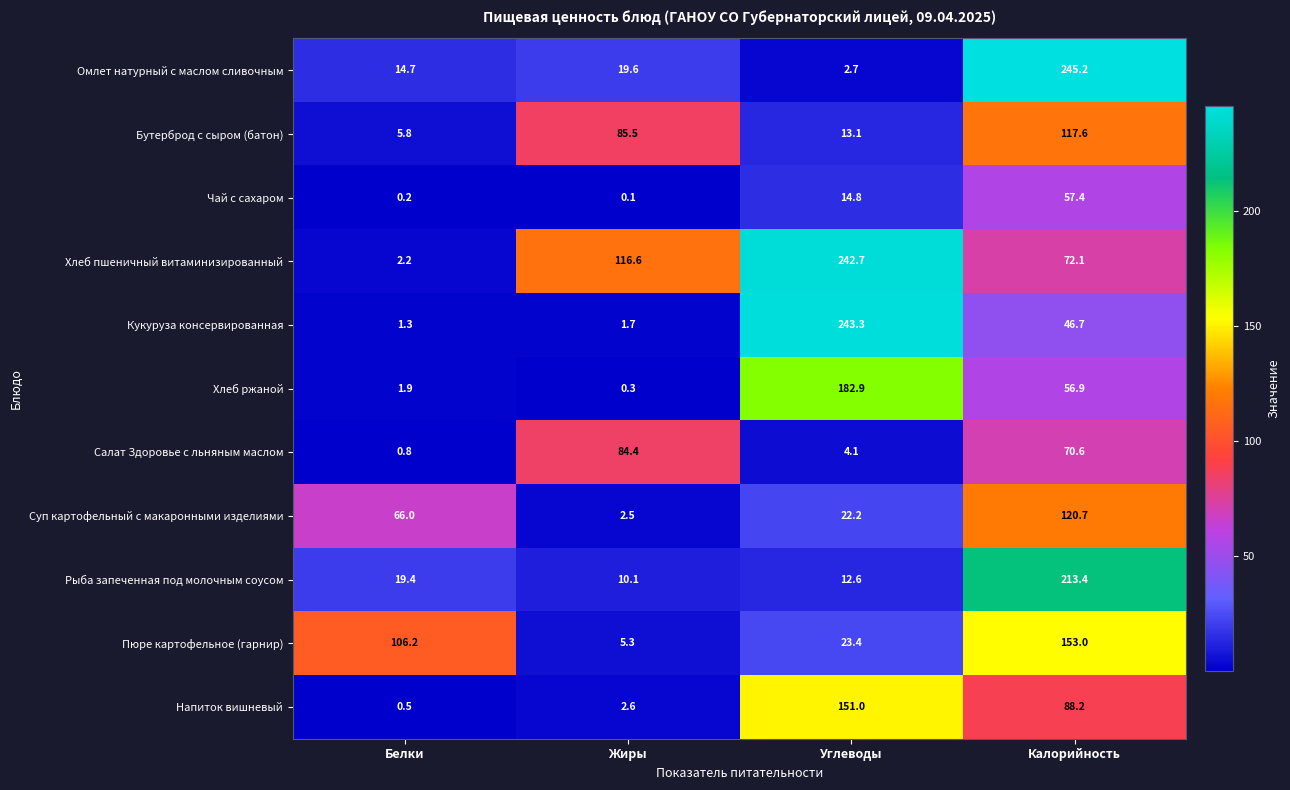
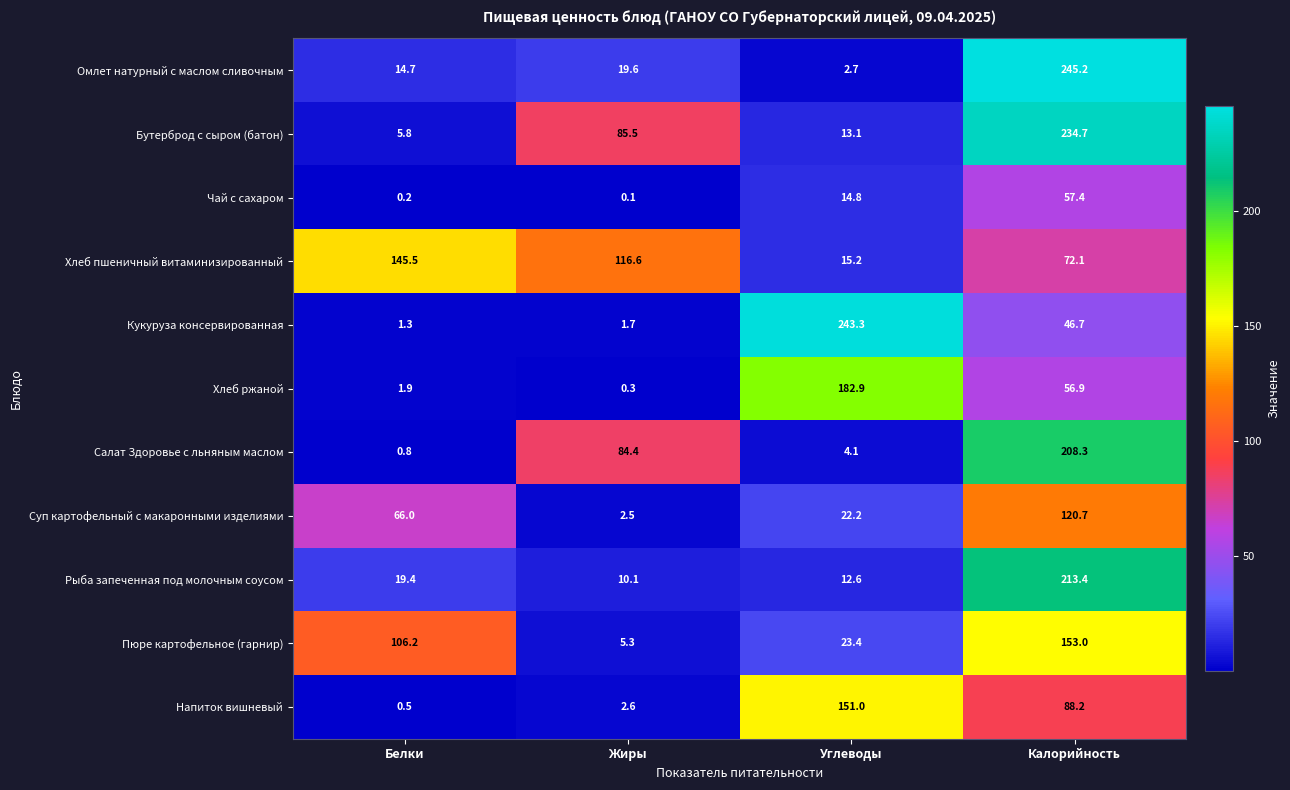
  {
    "Омлет натурный с маслом сливочным": {
      "Белки": 14.7,
      "Жиры": 19.6,
      "Углеводы": 2.7,
      "Калорийность": 245.2
    },
    "Бутерброд с сыром (батон)": {
      "Белки": 5.8,
      "Жиры": 85.5,
      "Углеводы": 13.1,
-     "Калорийность": 117.6
+     "Калорийность": 234.7
    },
    "Чай с сахаром": {
      "Белки": 0.2,
      "Жиры": 0.1,
      "Углеводы": 14.8,
      "Калорийность": 57.4
    },
    "Хлеб пшеничный витаминизированный": {
-     "Белки": 2.2,
+     "Белки": 145.5,
      "Жиры": 116.6,
-     "Углеводы": 242.7,
+     "Углеводы": 15.2,
      "Калорийность": 72.1
    },
    "Кукуруза консервированная": {
      "Белки": 1.3,
      "Жиры": 1.7,
      "Углеводы": 243.3,
      "Калорийность": 46.7
    },
    "Хлеб ржаной": {
      "Белки": 1.9,
      "Жиры": 0.3,
      "Углеводы": 182.9,
      "Калорийность": 56.9
    },
    "Салат Здоровье с льняным маслом": {
      "Белки": 0.8,
      "Жиры": 84.4,
      "Углеводы": 4.1,
-     "Калорийность": 70.6
+     "Калорийность": 208.3
    },
    "Суп картофельный с макаронными изделиями": {
      "Белки": 66.0,
      "Жиры": 2.5,
      "Углеводы": 22.2,
      "Калорийность": 120.7
    },
    "Рыба запеченная под молочным соусом": {
      "Белки": 19.4,
      "Жиры": 10.1,
      "Углеводы": 12.6,
      "Калорийность": 213.4
    },
    "Пюре картофельное (гарнир)": {
      "Белки": 106.2,
      "Жиры": 5.3,
      "Углеводы": 23.4,
      "Калорийность": 153.0
    },
    "Напиток вишневый": {
      "Белки": 0.5,
      "Жиры": 2.6,
      "Углеводы": 151.0,
      "Калорийность": 88.2
    }
  }
